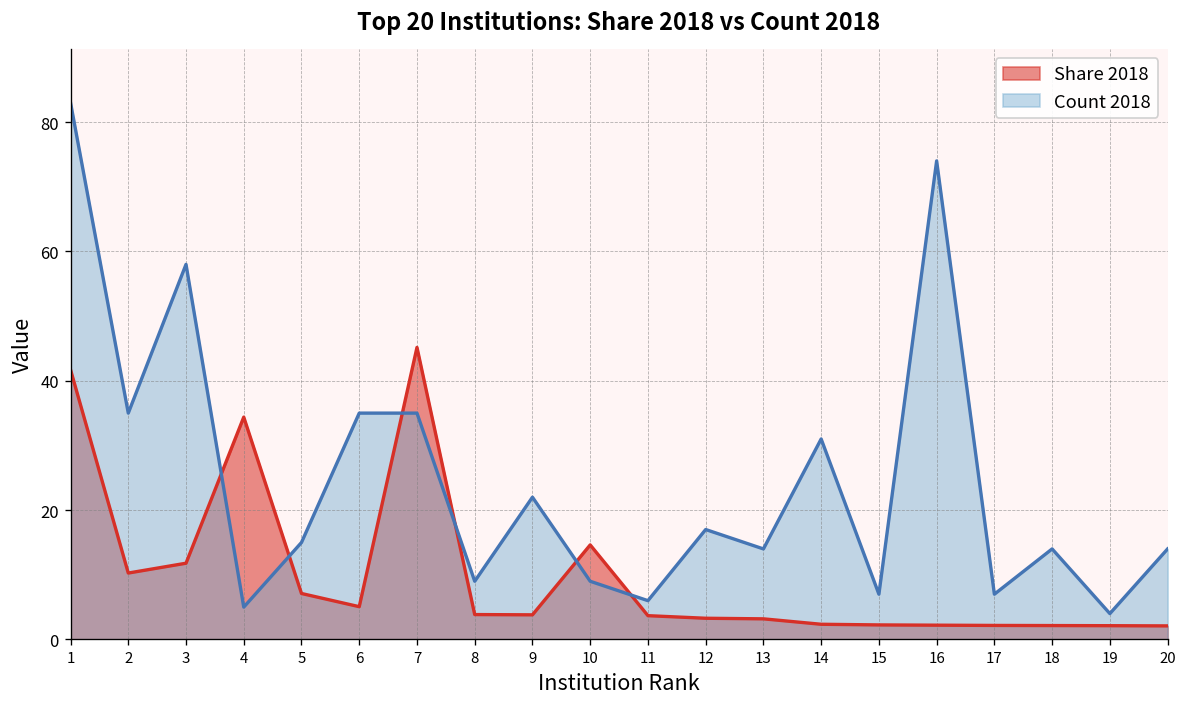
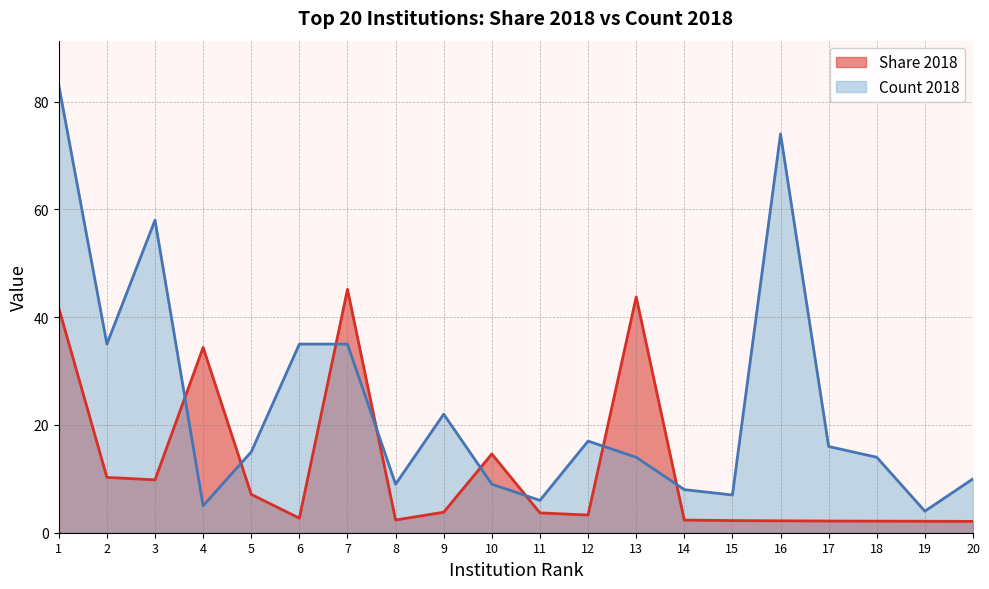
  {
    "Share 2018": {
      "1": 42,
      "2": 10,
-     "3": 12,
+     "3": 10,
      "4": 34,
      "5": 7,
-     "6": 5,
+     "6": 3,
      "7": 45,
-     "8": 4,
+     "8": 2,
      "9": 4,
      "10": 15,
      "11": 4,
      "12": 3,
-     "13": 3,
+     "13": 44,
      "14": 2,
      "15": 2,
      "16": 2,
      "17": 2,
      "18": 2,
      "19": 2,
      "20": 2
    },
    "Count 2018": {
      "1": 83,
      "2": 35,
      "3": 58,
      "4": 5,
      "5": 15,
      "6": 35,
      "7": 35,
      "8": 9,
      "9": 22,
      "10": 9,
      "11": 6,
      "12": 17,
      "13": 14,
-     "14": 31,
+     "14": 8,
      "15": 7,
      "16": 74,
-     "17": 7,
+     "17": 16,
      "18": 14,
      "19": 4,
-     "20": 14
+     "20": 10
    }
  }
